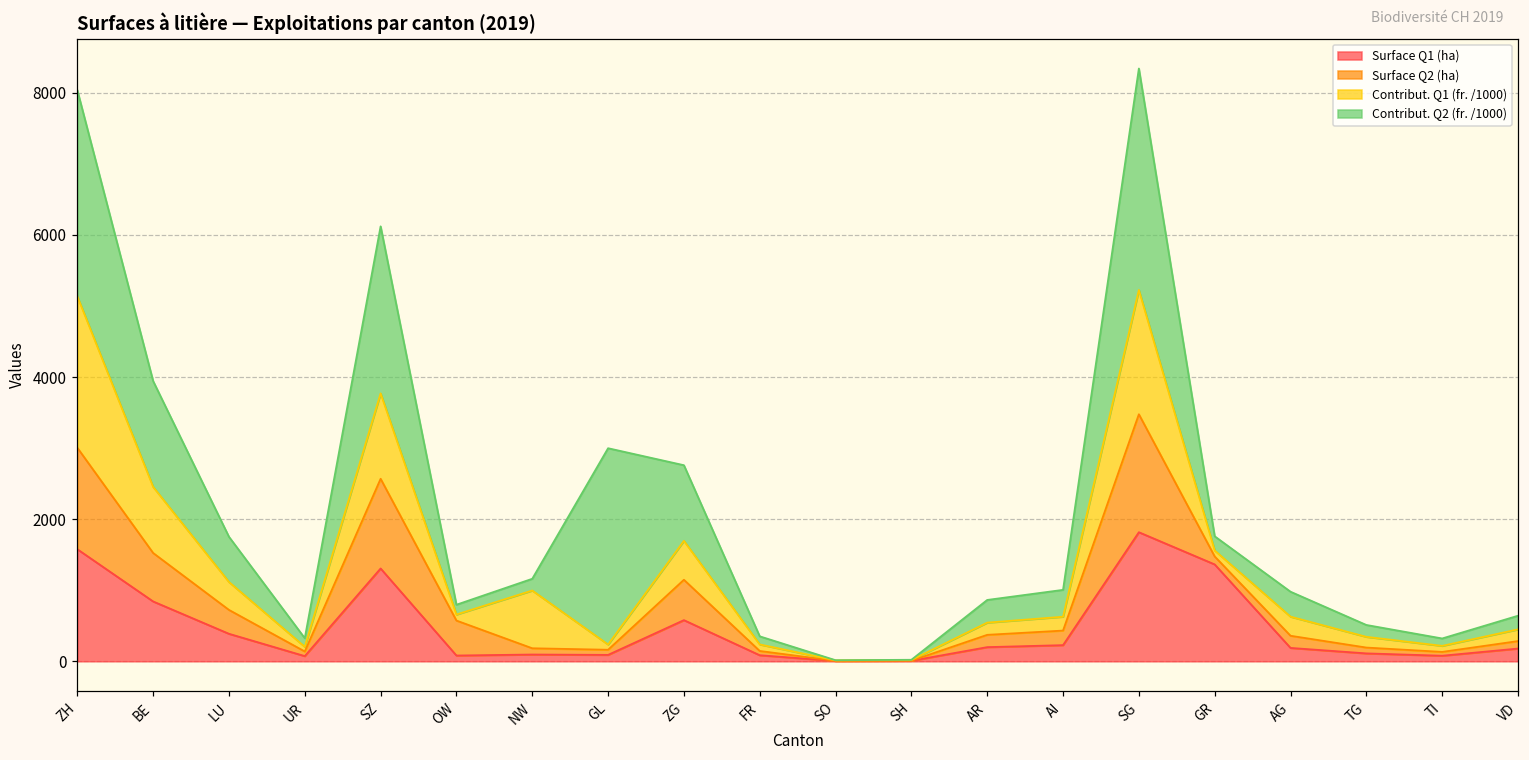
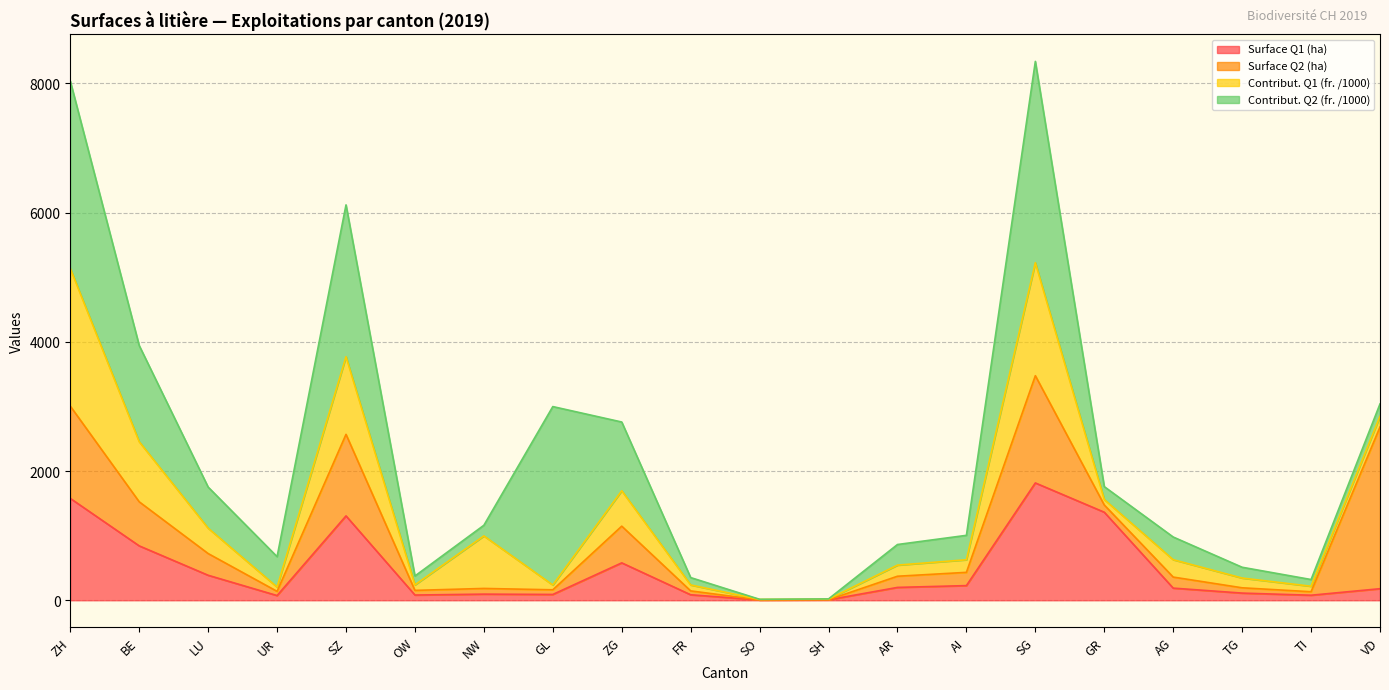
  {
    "Surface Q1 (ha)": {
      "ZH": 1600,
      "BE": 800,
      "LU": 400,
      "UR": 100,
      "SZ": 1300,
      "OW": 100,
      "NW": 100,
      "GL": 100,
      "ZG": 600,
      "FR": 100,
      "AR": 200,
      "AI": 200,
      "SG": 1800,
      "GR": 1400,
      "AG": 200,
      "TG": 100,
      "TI": 100,
      "VD": 200
    },
    "Surface Q2 (ha)": {
      "ZH": 1400,
      "BE": 700,
      "LU": 300,
      "UR": 100,
      "SZ": 1300,
-     "OW": 500,
+     "OW": 100,
      "NW": 100,
      "GL": 100,
      "ZG": 600,
      "FR": 100,
      "AR": 200,
      "AI": 200,
      "SG": 1700,
      "GR": 100,
      "AG": 200,
      "TG": 100,
      "TI": 100,
-     "VD": 100
+     "VD": 2500
    },
    "Contribut. Q1 (fr. /1000)": {
      "ZH": 2100,
      "BE": 900,
      "LU": 400,
      "UR": 100,
      "SZ": 1200,
      "OW": 100,
      "NW": 800,
      "GL": 100,
      "ZG": 500,
      "FR": 100,
      "AR": 200,
      "AI": 200,
      "SG": 1700,
      "GR": 100,
      "AG": 300,
      "TG": 200,
      "TI": 100,
      "VD": 200
    },
    "Contribut. Q2 (fr. /1000)": {
      "ZH": 2900,
      "BE": 1500,
      "LU": 600,
-     "UR": 100,
+     "UR": 500,
      "SZ": 2400,
      "OW": 100,
      "NW": 200,
      "GL": 2800,
      "ZG": 1100,
      "FR": 100,
      "AR": 300,
      "AI": 400,
      "SG": 3100,
      "GR": 200,
      "AG": 400,
      "TG": 200,
      "TI": 100,
      "VD": 200
    }
  }
